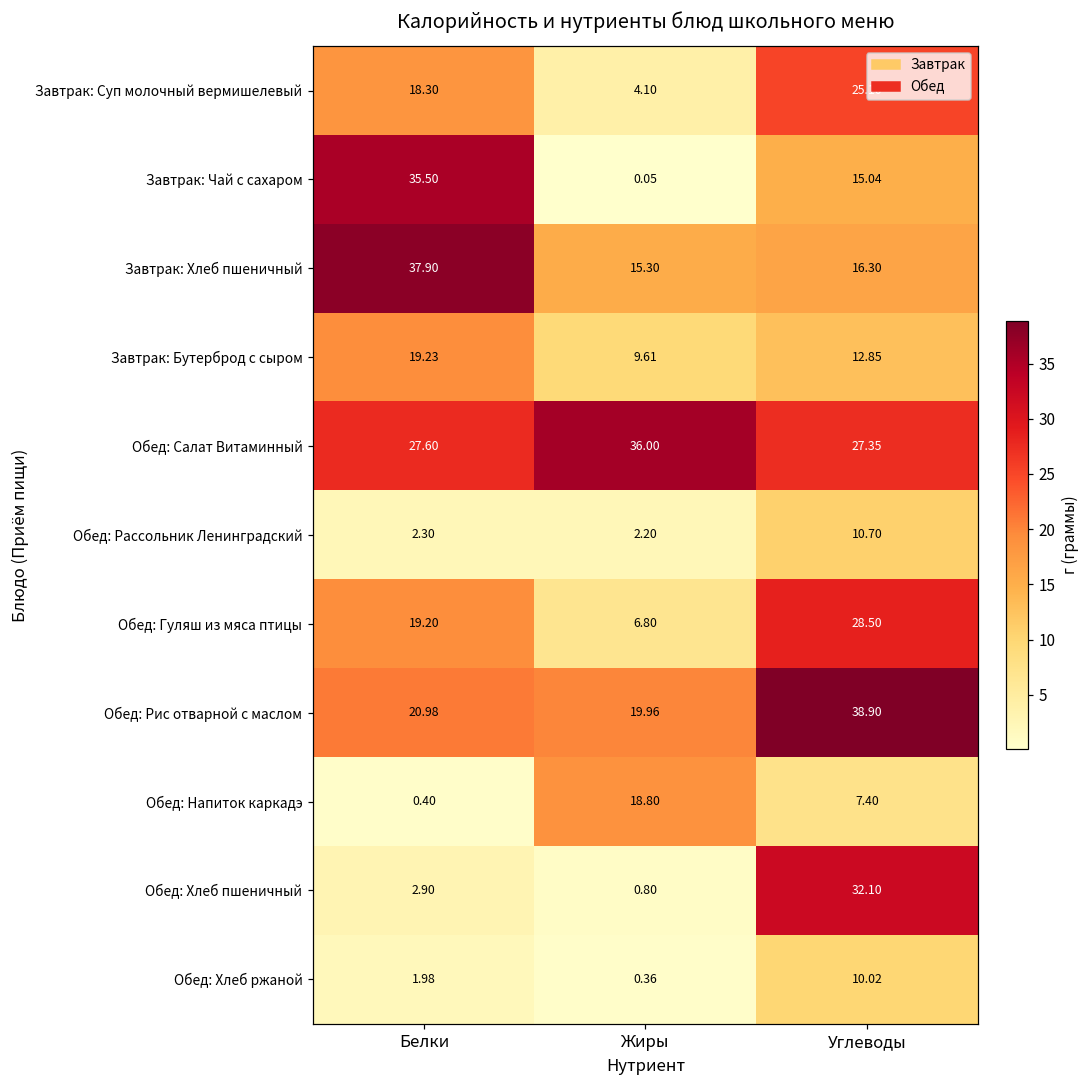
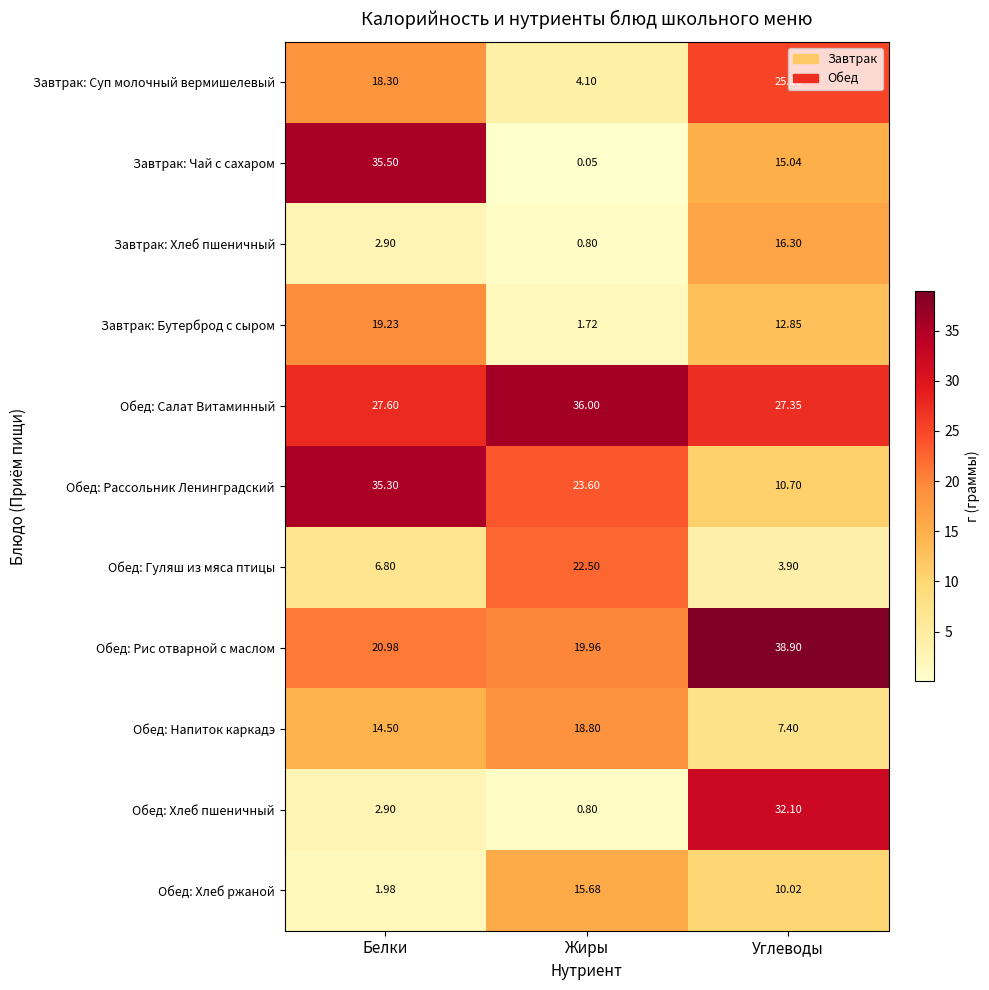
  {
    "Завтрак: Суп молочный вермишелевый": {
      "Белки": 18.30,
      "Жиры": 4.10
    },
    "Завтрак: Чай с сахаром": {
      "Белки": 35.50,
      "Жиры": 0.05,
      "Углеводы": 15.04
    },
    "Завтрак: Хлеб пшеничный": {
-     "Белки": 37.90,
-     "Жиры": 15.30,
+     "Белки": 2.90,
+     "Жиры": 0.80,
      "Углеводы": 16.30
    },
    "Завтрак: Бутерброд с сыром": {
      "Белки": 19.23,
-     "Жиры": 9.61,
+     "Жиры": 1.72,
      "Углеводы": 12.85
    },
    "Обед: Салат Витаминный": {
      "Белки": 27.60,
      "Жиры": 36.00,
      "Углеводы": 27.35
    },
    "Обед: Рассольник Ленинградский": {
-     "Белки": 2.30,
-     "Жиры": 2.20,
+     "Белки": 35.30,
+     "Жиры": 23.60,
      "Углеводы": 10.70
    },
    "Обед: Гуляш из мяса птицы": {
-     "Белки": 19.20,
-     "Жиры": 6.80,
-     "Углеводы": 28.50
+     "Белки": 6.80,
+     "Жиры": 22.50,
+     "Углеводы": 3.90
    },
    "Обед: Рис отварной с маслом": {
      "Белки": 20.98,
      "Жиры": 19.96,
      "Углеводы": 38.90
    },
    "Обед: Напиток каркадэ": {
-     "Белки": 0.40,
+     "Белки": 14.50,
      "Жиры": 18.80,
      "Углеводы": 7.40
    },
    "Обед: Хлеб пшеничный": {
      "Белки": 2.90,
      "Жиры": 0.80,
      "Углеводы": 32.10
    },
    "Обед: Хлеб ржаной": {
      "Белки": 1.98,
-     "Жиры": 0.36,
+     "Жиры": 15.68,
      "Углеводы": 10.02
    }
  }
